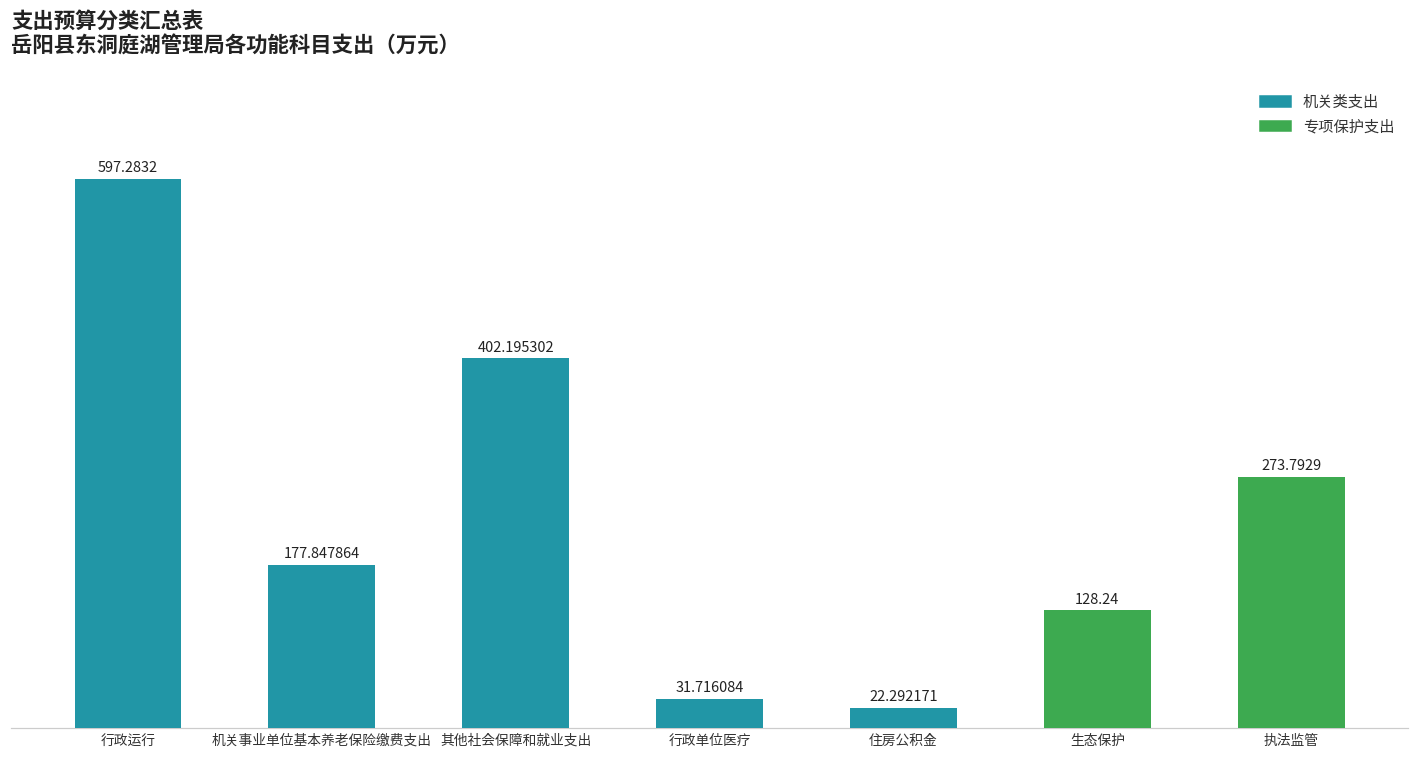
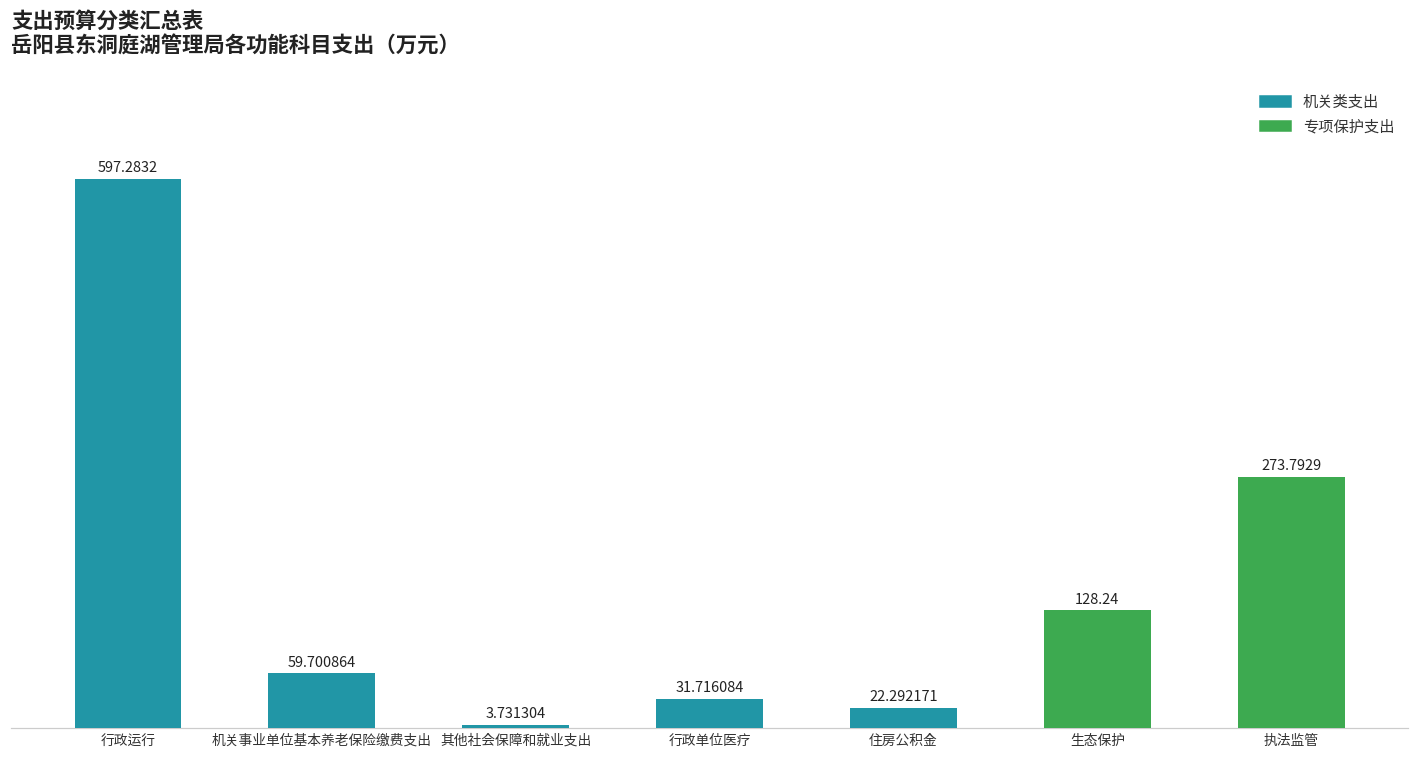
  {
    "行政运行": 597.2832,
-   "机关事业单位基本养老保险缴费支出": 177.847864,
-   "其他社会保障和就业支出": 402.195302,
+   "机关事业单位基本养老保险缴费支出": 59.700864,
+   "其他社会保障和就业支出": 3.731304,
    "行政单位医疗": 31.716084,
    "住房公积金": 22.292171,
    "生态保护": 128.24,
    "执法监管": 273.7929
  }
